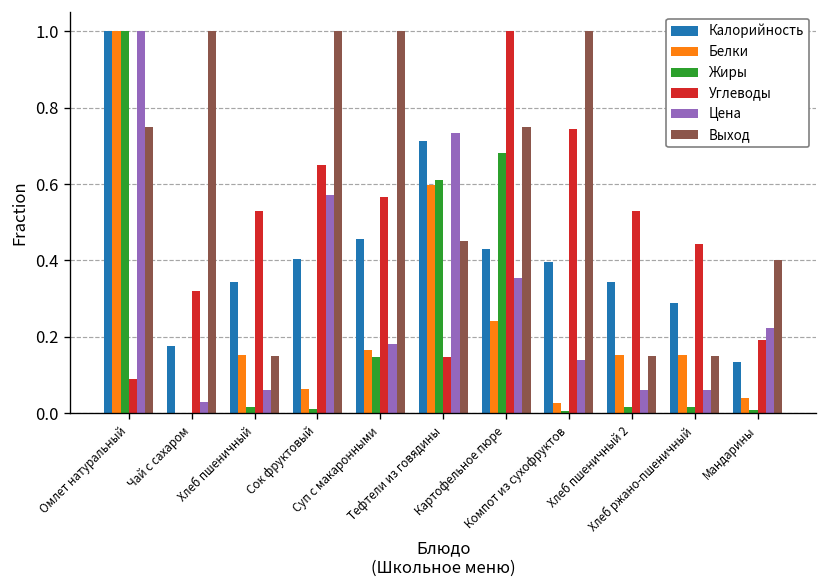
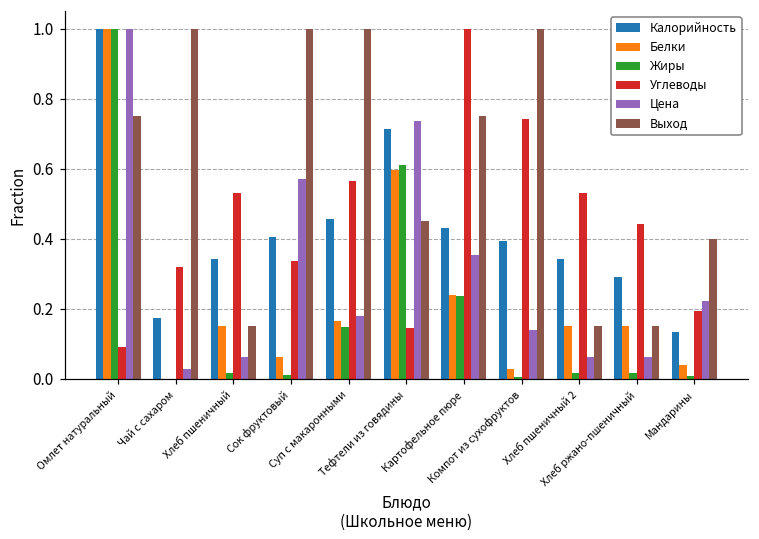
  {
    "Калорийность": {
      "Омлет натуральный": 1.00,
      "Чай с сахаром": 0.18,
      "Хлеб пшеничный": 0.34,
      "Сок фруктовый": 0.40,
      "Суп с макаронными": 0.46,
      "Тефтели из говядины": 0.71,
      "Картофельное пюре": 0.43,
      "Компот из сухофруктов": 0.39,
      "Хлеб пшеничный 2": 0.34,
      "Хлеб ржано-пшеничный": 0.29,
      "Мандарины": 0.13
    },
    "Белки": {
      "Омлет натуральный": 1.00,
      "Чай с сахаром": 0.00,
      "Хлеб пшеничный": 0.15,
      "Сок фруктовый": 0.06,
      "Суп с макаронными": 0.17,
      "Тефтели из говядины": 0.60,
      "Картофельное пюре": 0.24,
      "Компот из сухофруктов": 0.03,
      "Хлеб пшеничный 2": 0.15,
      "Хлеб ржано-пшеничный": 0.15,
      "Мандарины": 0.04
    },
    "Жиры": {
      "Омлет натуральный": 1.00,
      "Чай с сахаром": 0.00,
      "Хлеб пшеничный": 0.02,
      "Сок фруктовый": 0.01,
      "Суп с макаронными": 0.15,
      "Тефтели из говядины": 0.61,
-     "Картофельное пюре": 0.68,
+     "Картофельное пюре": 0.24,
      "Хлеб пшеничный 2": 0.02,
      "Хлеб ржано-пшеничный": 0.02,
      "Мандарины": 0.01
    },
    "Углеводы": {
      "Омлет натуральный": 0.09,
      "Чай с сахаром": 0.32,
      "Хлеб пшеничный": 0.53,
-     "Сок фруктовый": 0.65,
+     "Сок фруктовый": 0.34,
      "Суп с макаронными": 0.57,
      "Тефтели из говядины": 0.15,
      "Картофельное пюре": 1.00,
      "Компот из сухофруктов": 0.74,
      "Хлеб пшеничный 2": 0.53,
      "Хлеб ржано-пшеничный": 0.44,
      "Мандарины": 0.19
    },
    "Цена": {
      "Омлет натуральный": 1.00,
      "Чай с сахаром": 0.03,
      "Хлеб пшеничный": 0.06,
      "Сок фруктовый": 0.57,
      "Суп с макаронными": 0.18,
      "Тефтели из говядины": 0.73,
      "Картофельное пюре": 0.35,
      "Компот из сухофруктов": 0.14,
      "Хлеб пшеничный 2": 0.06,
      "Хлеб ржано-пшеничный": 0.06,
      "Мандарины": 0.22
    },
    "Выход": {
      "Омлет натуральный": 0.75,
      "Чай с сахаром": 1.00,
      "Хлеб пшеничный": 0.15,
      "Сок фруктовый": 1.00,
      "Суп с макаронными": 1.00,
      "Тефтели из говядины": 0.45,
      "Картофельное пюре": 0.75,
      "Компот из сухофруктов": 1.00,
      "Хлеб пшеничный 2": 0.15,
      "Хлеб ржано-пшеничный": 0.15,
      "Мандарины": 0.40
    }
  }
